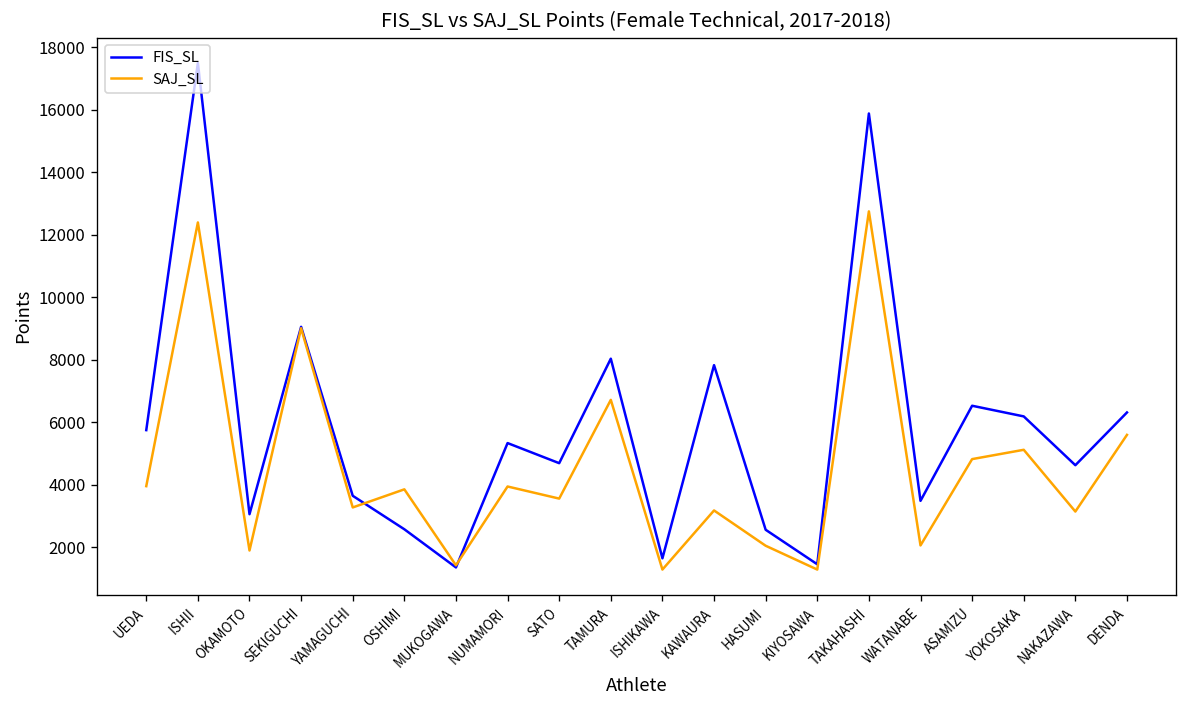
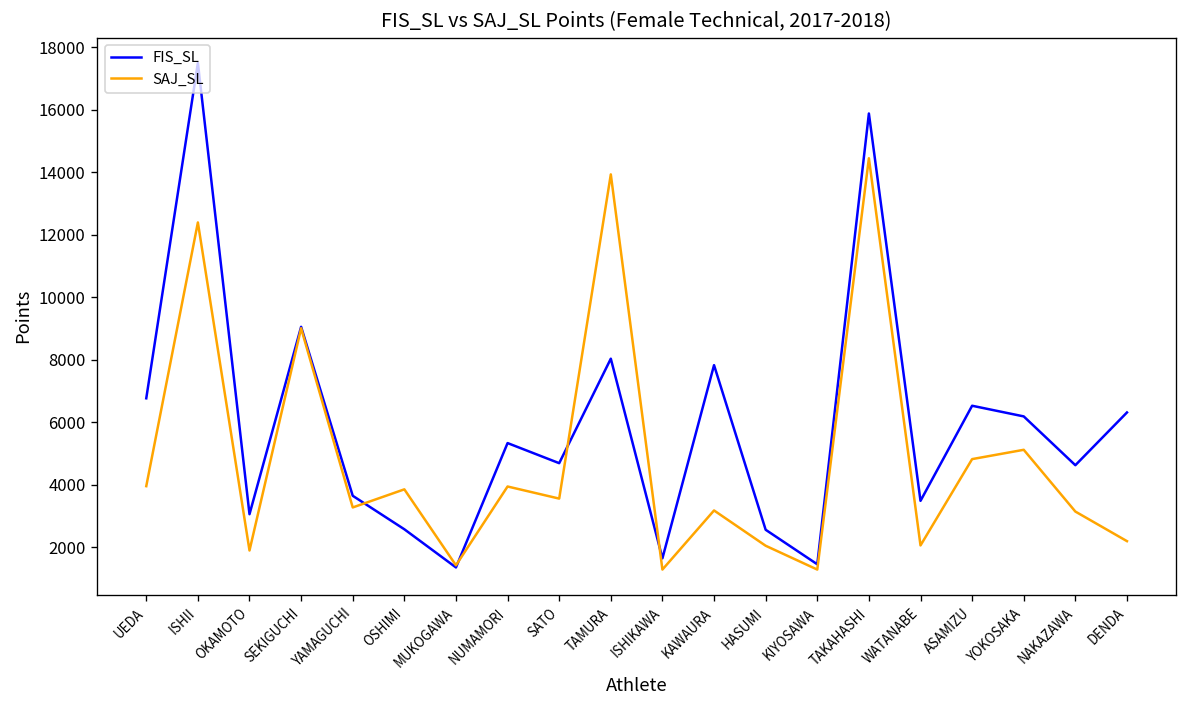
  {
    "FIS_SL": {
-     "UEDA": 5800,
+     "UEDA": 6800,
      "OKAMOTO": 3100,
      "YAMAGUCHI": 3700,
      "OSHIMI": 2600,
      "NUMAMORI": 5300,
      "SATO": 4700,
      "TAMURA": 8000,
      "ISHIKAWA": 1700,
      "KAWAURA": 7800,
      "HASUMI": 2600,
      "KIYOSAWA": 1500,
      "TAKAHASHI": 15900,
      "WATANABE": 3500,
      "ASAMIZU": 6500,
      "YOKOSAKA": 6200,
      "NAKAZAWA": 4600,
      "DENDA": 6300
    },
    "SAJ_SL": {
      "UEDA": 4000,
      "ISHII": 12400,
      "OKAMOTO": 1900,
      "YAMAGUCHI": 3300,
      "OSHIMI": 3900,
      "NUMAMORI": 3900,
      "SATO": 3600,
-     "TAMURA": 6700,
+     "TAMURA": 13900,
      "ISHIKAWA": 1300,
      "KAWAURA": 3200,
      "HASUMI": 2100,
      "KIYOSAWA": 1300,
-     "TAKAHASHI": 12700,
+     "TAKAHASHI": 14400,
      "WATANABE": 2100,
      "ASAMIZU": 4800,
      "YOKOSAKA": 5100,
      "NAKAZAWA": 3100,
-     "DENDA": 5600
+     "DENDA": 2200
    }
  }
